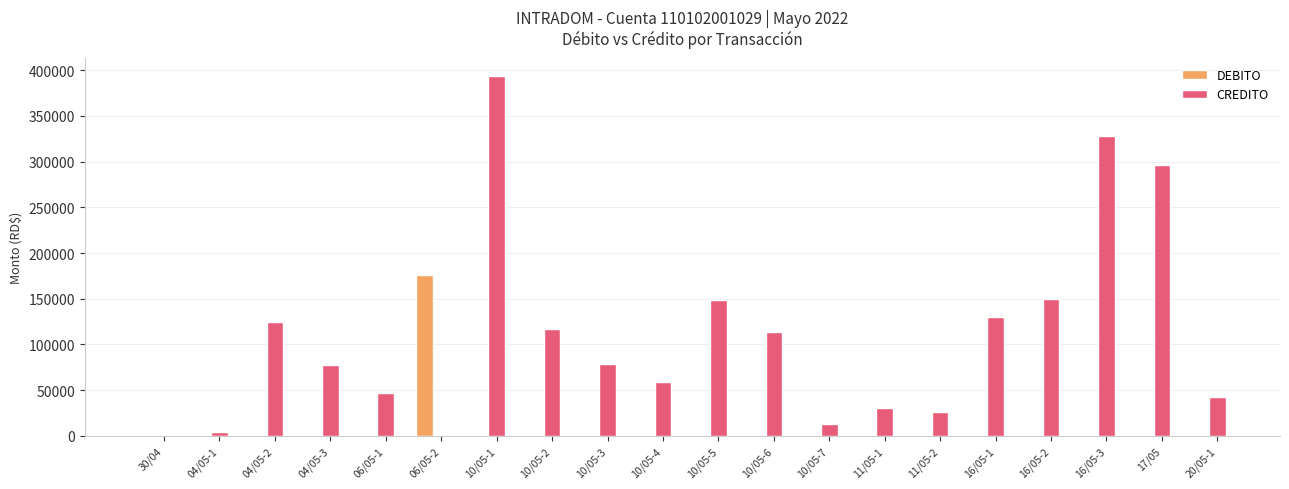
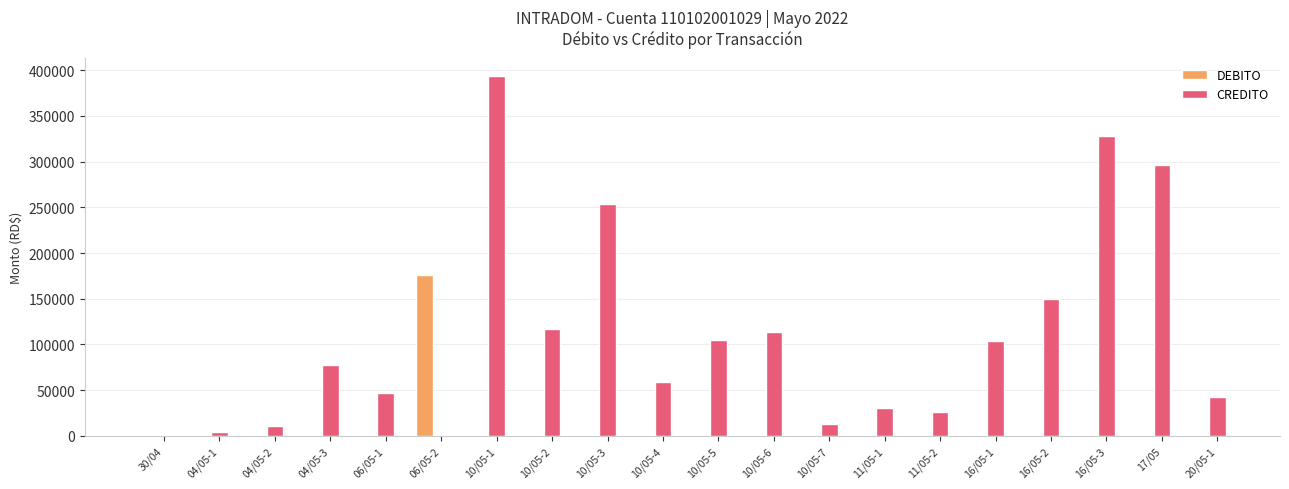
  {
    "DEBITO": {
      "30/04": 0,
      "04/05-1": 0,
      "04/05-2": 0,
      "04/05-3": 0,
      "06/05-1": 0,
      "06/05-2": 180000,
      "10/05-1": 0,
      "10/05-2": 0,
      "10/05-3": 0,
      "10/05-4": 0,
      "10/05-5": 0,
      "10/05-6": 0,
      "10/05-7": 0,
      "11/05-1": 0,
      "11/05-2": 0,
      "16/05-1": 0,
      "16/05-2": 0,
      "16/05-3": 0,
      "17/05": 0,
      "20/05-1": 0
    },
    "CREDITO": {
      "30/04": 0,
      "04/05-1": 0,
-     "04/05-2": 120000,
+     "04/05-2": 10000,
      "04/05-3": 80000,
      "06/05-1": 50000,
      "06/05-2": 0,
      "10/05-1": 390000,
      "10/05-2": 120000,
-     "10/05-3": 80000,
+     "10/05-3": 250000,
      "10/05-4": 60000,
-     "10/05-5": 150000,
+     "10/05-5": 100000,
      "10/05-6": 110000,
      "10/05-7": 10000,
      "11/05-1": 30000,
      "11/05-2": 30000,
-     "16/05-1": 130000,
+     "16/05-1": 100000,
      "16/05-2": 150000,
      "16/05-3": 330000,
      "17/05": 300000,
      "20/05-1": 40000
    }
  }
